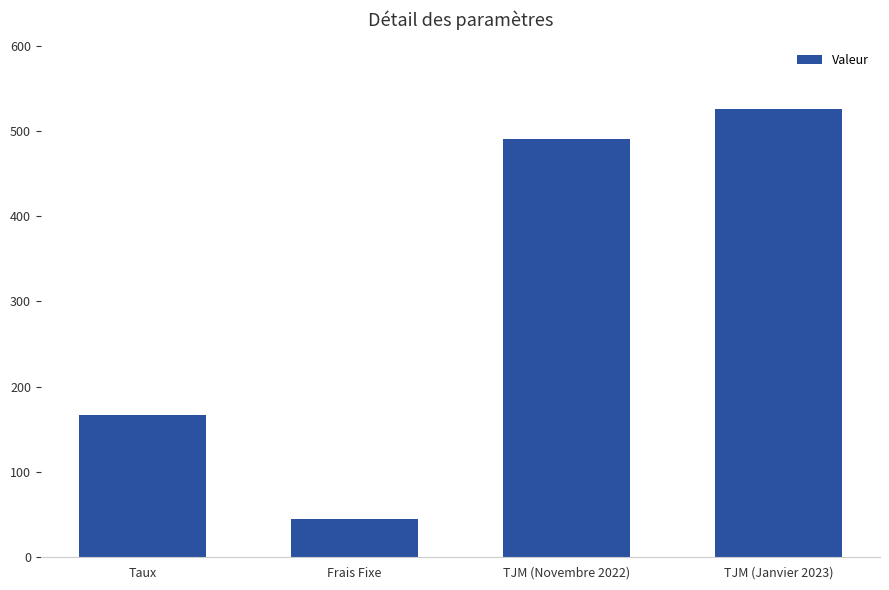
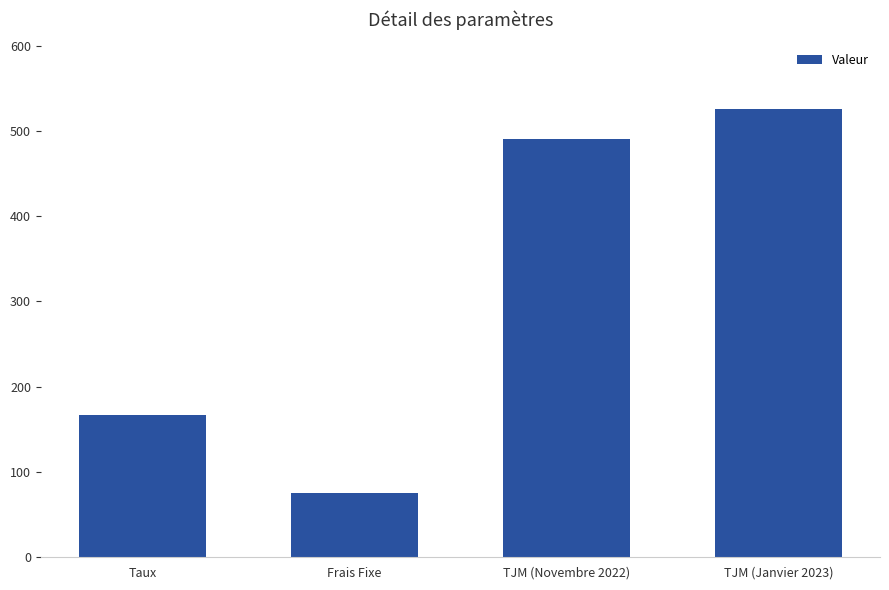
  {
    "Taux": 170,
-   "Frais Fixe": 50,
+   "Frais Fixe": 80,
    "TJM (Novembre 2022)": 490,
    "TJM (Janvier 2023)": 530
  }
